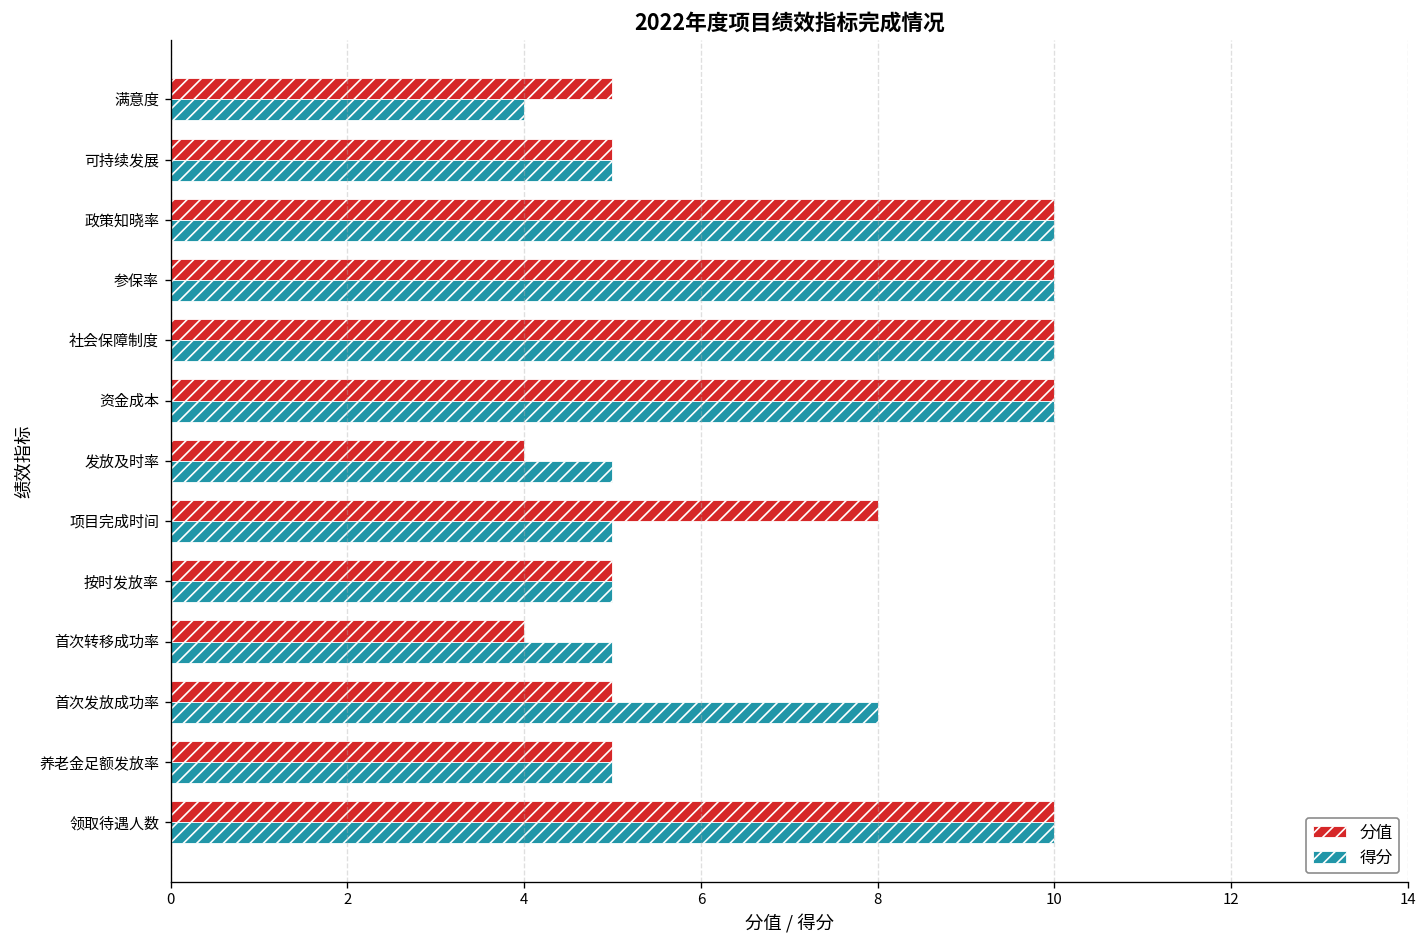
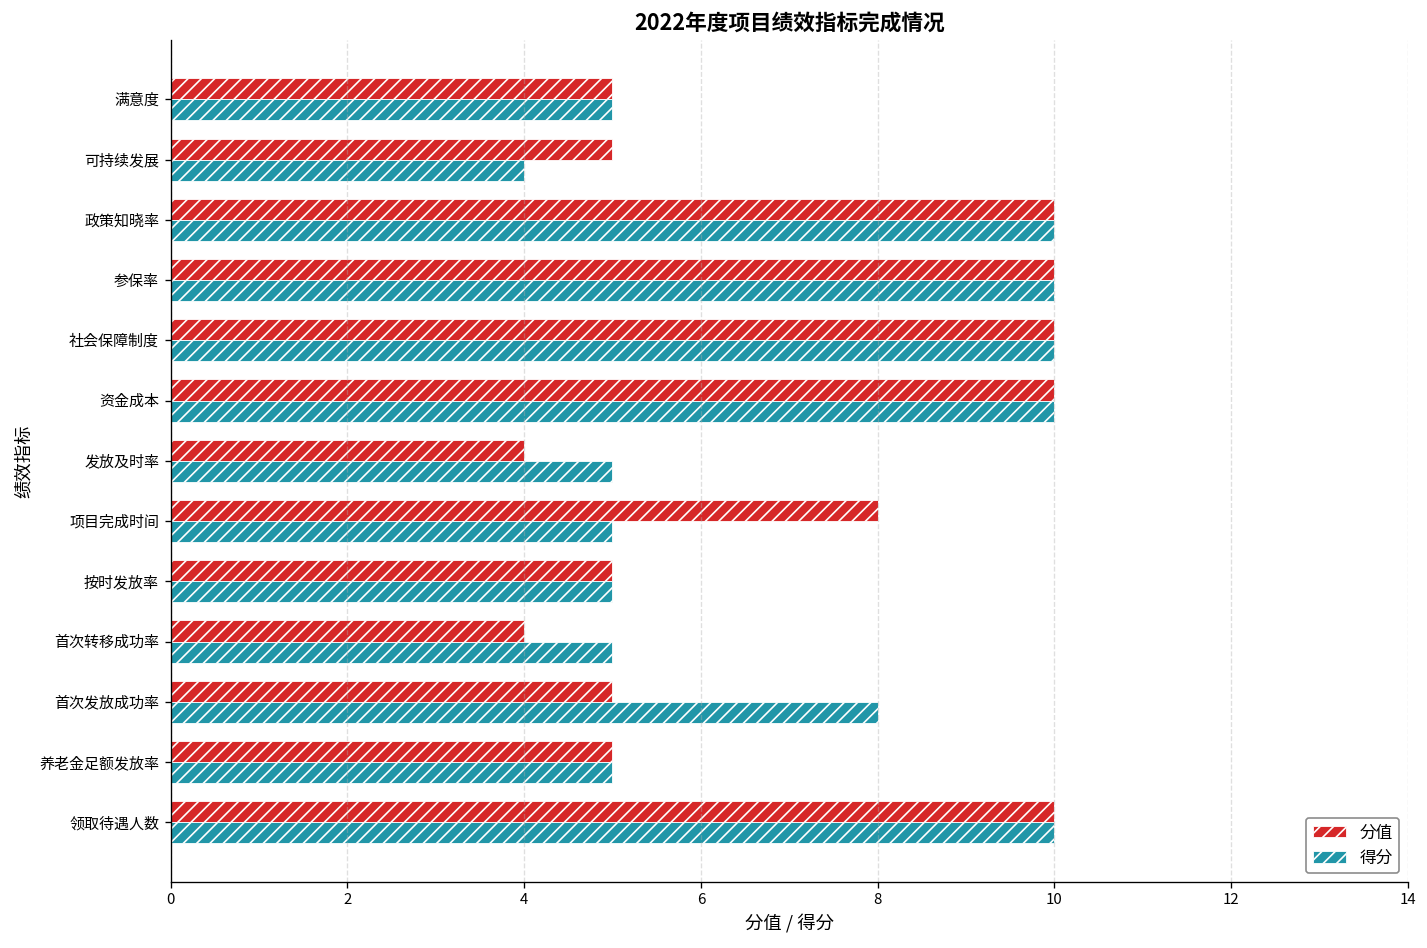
  {
    "分值": {
      "满意度": 5,
      "可持续发展": 5,
      "政策知晓率": 10,
      "参保率": 10,
      "社会保障制度": 10,
      "资金成本": 10,
      "发放及时率": 4,
      "项目完成时间": 8,
      "按时发放率": 5,
      "首次转移成功率": 4,
      "首次发放成功率": 5,
      "养老金足额发放率": 5,
      "领取待遇人数": 10
    },
    "得分": {
-     "满意度": 4,
-     "可持续发展": 5,
+     "满意度": 5,
+     "可持续发展": 4,
      "政策知晓率": 10,
      "参保率": 10,
      "社会保障制度": 10,
      "资金成本": 10,
      "发放及时率": 5,
      "项目完成时间": 5,
      "按时发放率": 5,
      "首次转移成功率": 5,
      "首次发放成功率": 8,
      "养老金足额发放率": 5,
      "领取待遇人数": 10
    }
  }
